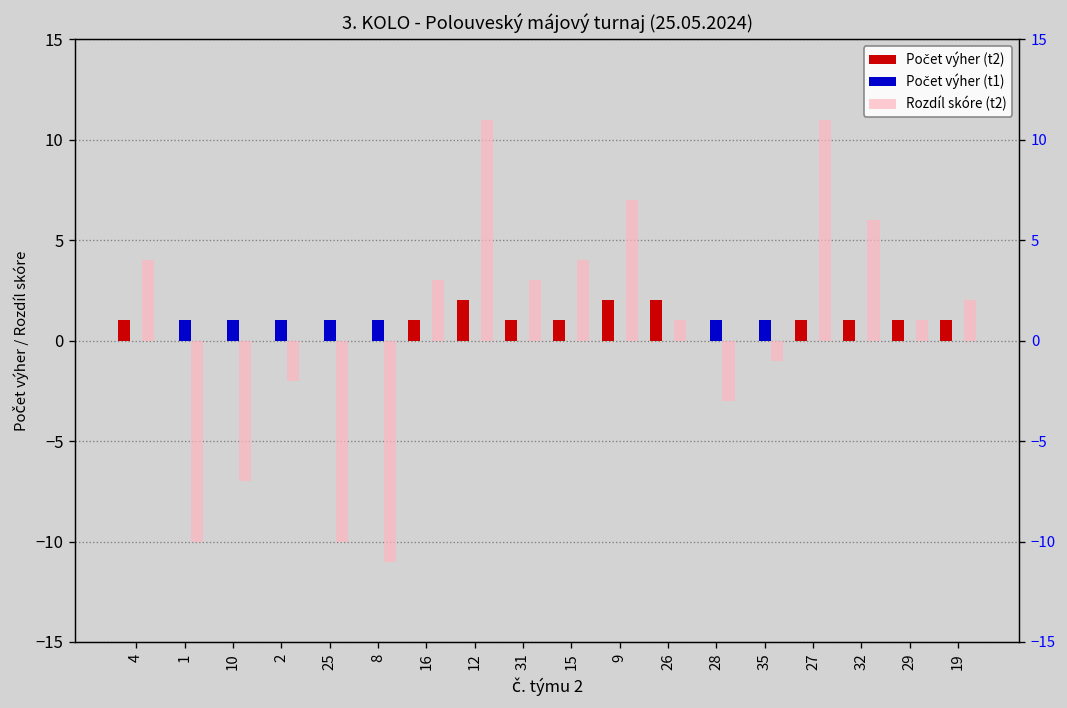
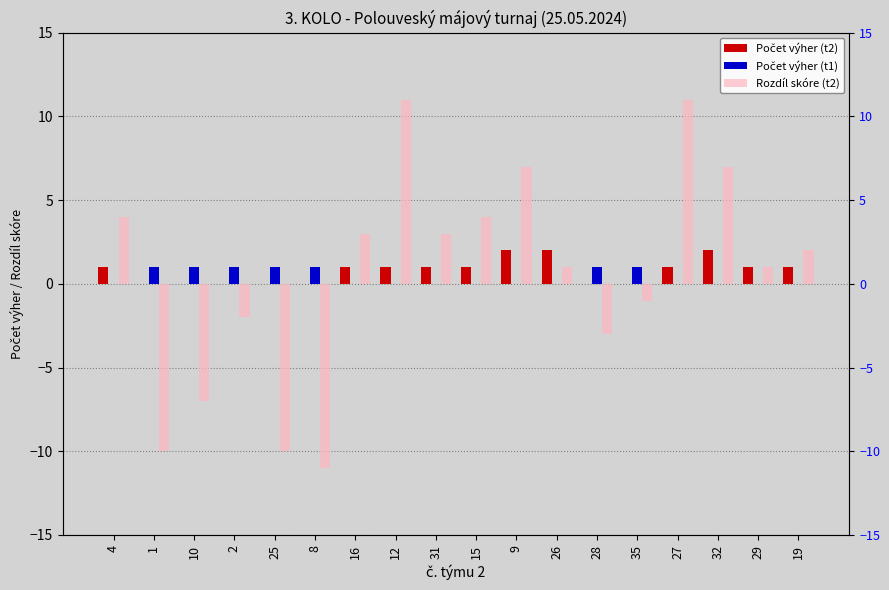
  {
    "Počet výher (t2)": {
      "4": 1,
      "1": 0,
      "10": 0,
      "2": 0,
      "25": 0,
      "8": 0,
      "16": 1,
-     "12": 2,
+     "12": 1,
      "31": 1,
      "15": 1,
      "9": 2,
      "26": 2,
      "28": 0,
      "35": 0,
      "27": 1,
-     "32": 1,
+     "32": 2,
      "29": 1,
      "19": 1
    },
    "Počet výher (t1)": {
      "4": 0,
      "1": 1,
      "10": 1,
      "2": 1,
      "25": 1,
      "8": 1,
      "16": 0,
      "12": 0,
      "31": 0,
      "15": 0,
      "9": 0,
      "26": 0,
      "28": 1,
      "35": 1,
      "27": 0,
      "32": 0,
      "29": 0,
      "19": 0
    },
    "Rozdíl skóre (t2)": {
      "4": 4,
      "1": -10,
      "10": -7,
      "2": -2,
      "25": -10,
      "8": -11,
      "16": 3,
      "12": 11,
      "31": 3,
      "15": 4,
      "9": 7,
      "26": 1,
      "28": -3,
      "35": -1,
      "27": 11,
-     "32": 6,
+     "32": 7,
      "29": 1,
      "19": 2
    }
  }
